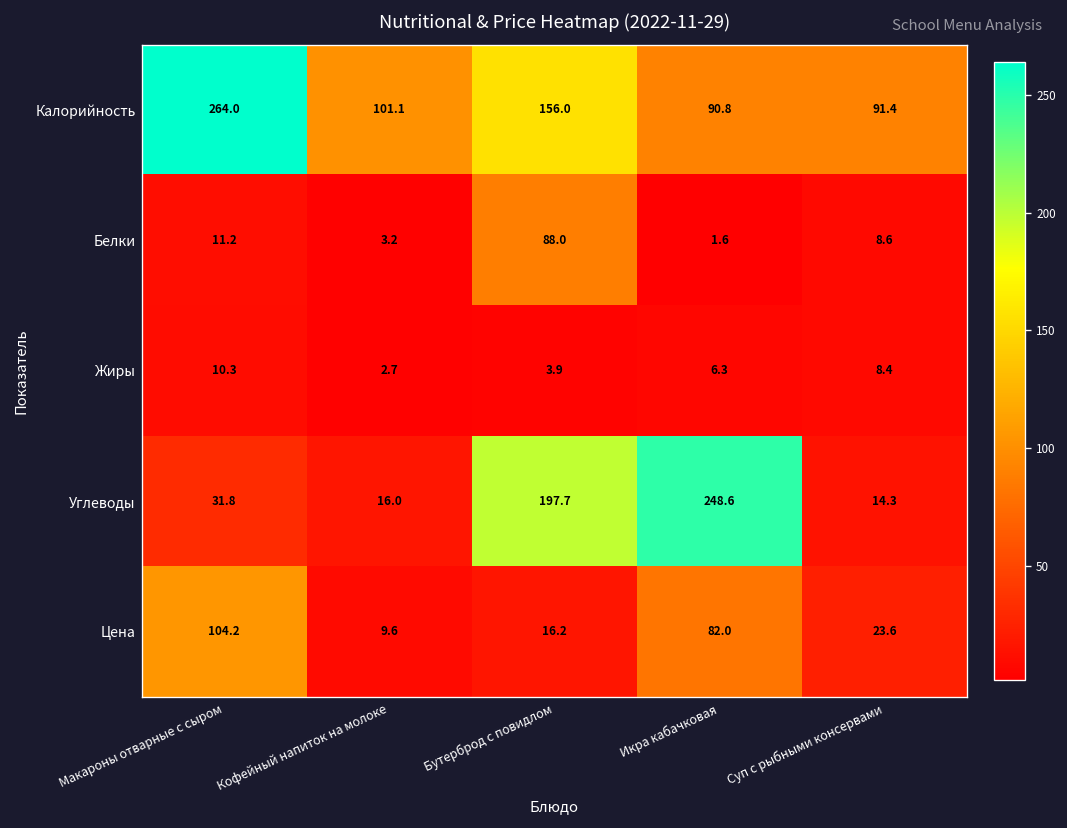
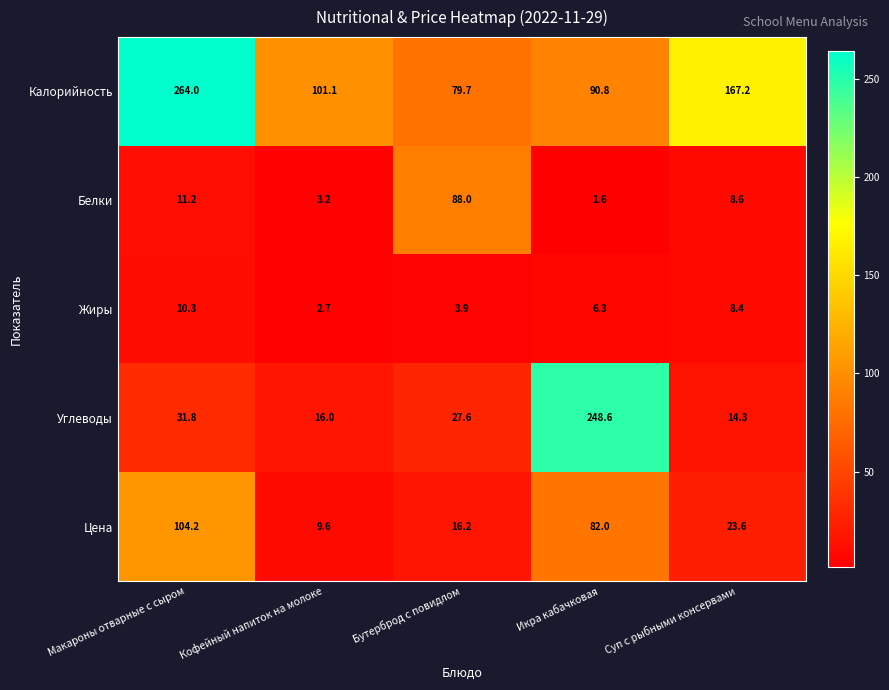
  {
    "Калорийность": {
      "Макароны отварные с сыром": 264.0,
      "Кофейный напиток на молоке": 101.1,
-     "Бутерброд с повидлом": 156.0,
+     "Бутерброд с повидлом": 79.7,
      "Икра кабачковая": 90.8,
-     "Суп с рыбными консервами": 91.4
+     "Суп с рыбными консервами": 167.2
    },
    "Белки": {
      "Макароны отварные с сыром": 11.2,
      "Кофейный напиток на молоке": 3.2,
      "Бутерброд с повидлом": 88.0,
      "Икра кабачковая": 1.6,
      "Суп с рыбными консервами": 8.6
    },
    "Жиры": {
      "Макароны отварные с сыром": 10.3,
      "Кофейный напиток на молоке": 2.7,
      "Бутерброд с повидлом": 3.9,
      "Икра кабачковая": 6.3,
      "Суп с рыбными консервами": 8.4
    },
    "Углеводы": {
      "Макароны отварные с сыром": 31.8,
      "Кофейный напиток на молоке": 16.0,
-     "Бутерброд с повидлом": 197.7,
+     "Бутерброд с повидлом": 27.6,
      "Икра кабачковая": 248.6,
      "Суп с рыбными консервами": 14.3
    },
    "Цена": {
      "Макароны отварные с сыром": 104.2,
      "Кофейный напиток на молоке": 9.6,
      "Бутерброд с повидлом": 16.2,
      "Икра кабачковая": 82.0,
      "Суп с рыбными консервами": 23.6
    }
  }
